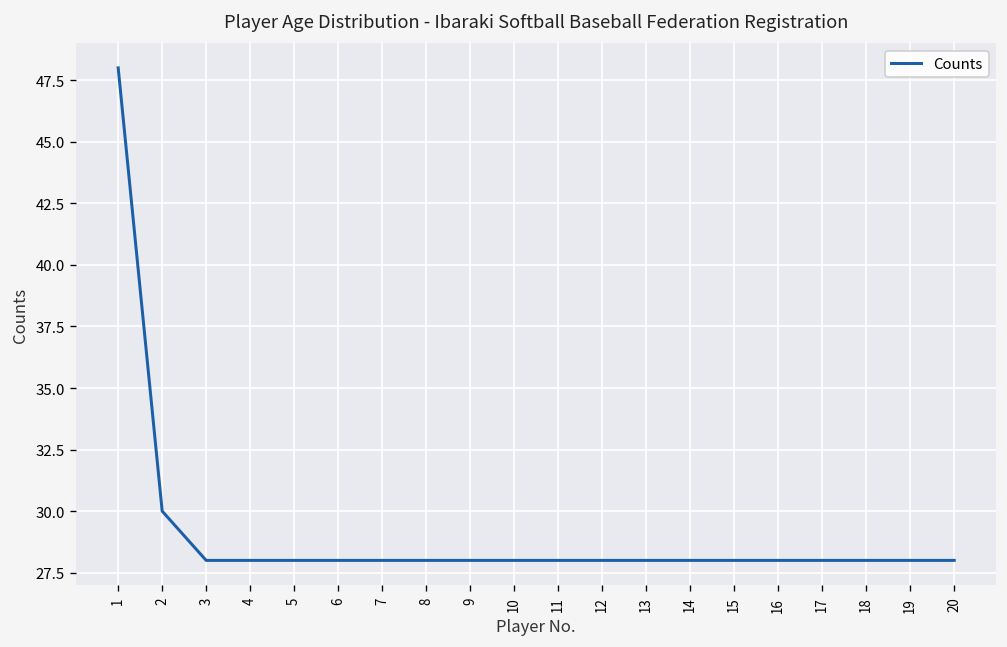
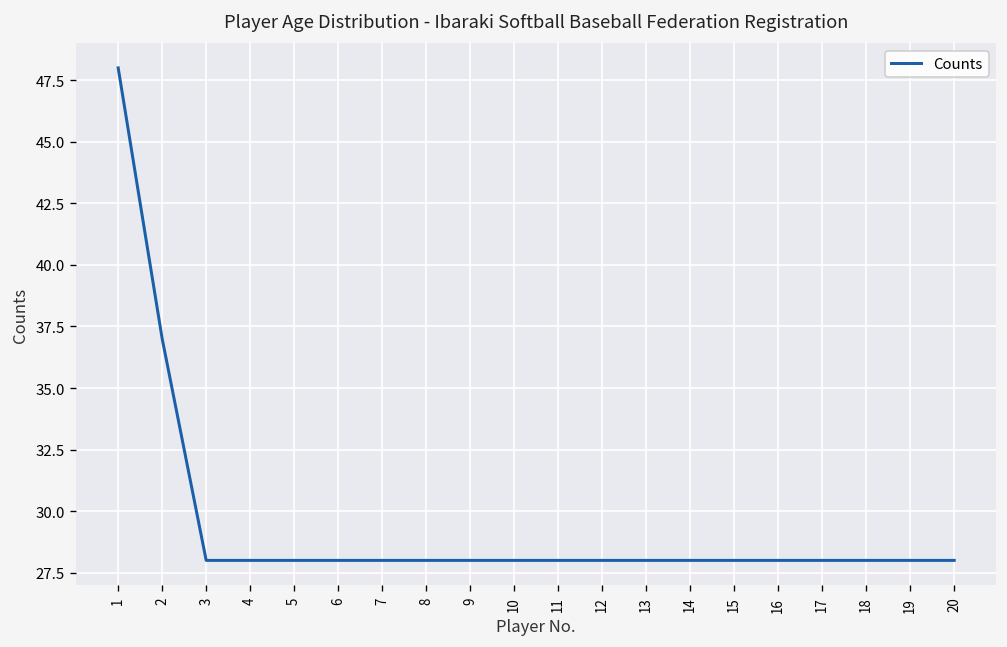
  {
    "1": 48,
-   "2": 30,
+   "2": 37,
    "3": 28,
    "4": 28,
    "5": 28,
    "6": 28,
    "7": 28,
    "8": 28,
    "9": 28,
    "10": 28,
    "11": 28,
    "12": 28,
    "13": 28,
    "14": 28,
    "15": 28,
    "16": 28,
    "17": 28,
    "18": 28,
    "19": 28,
    "20": 28
  }
